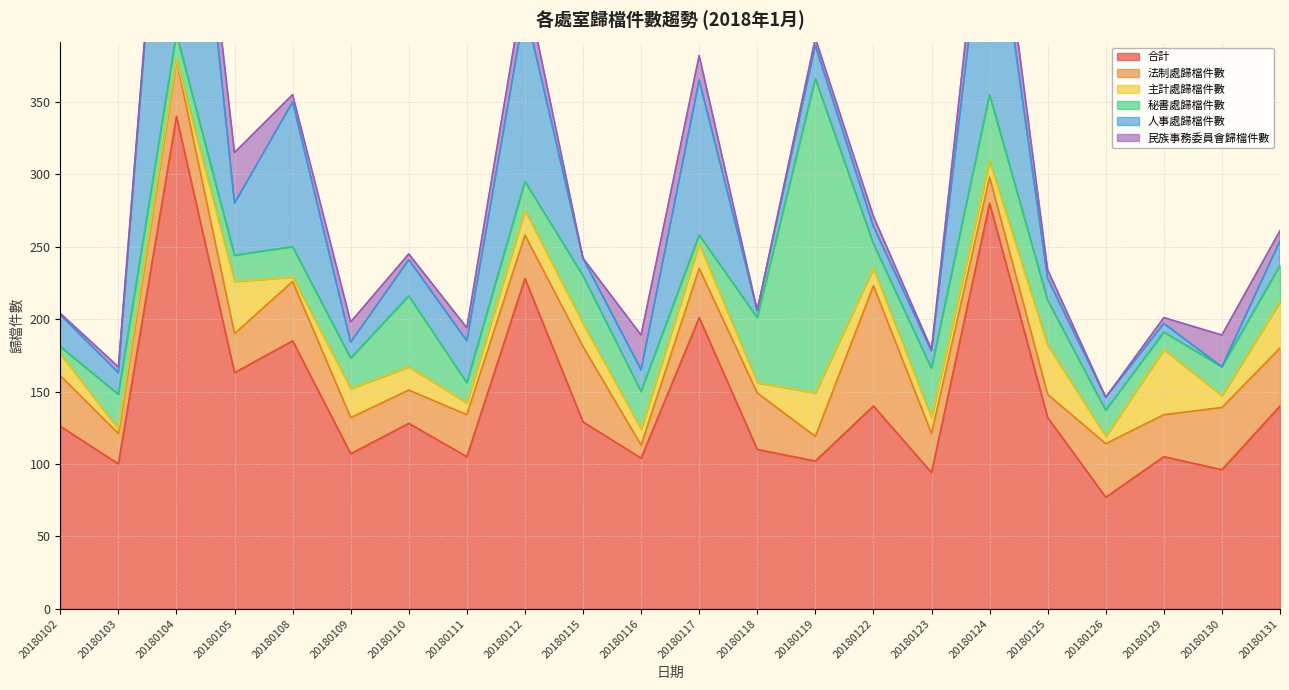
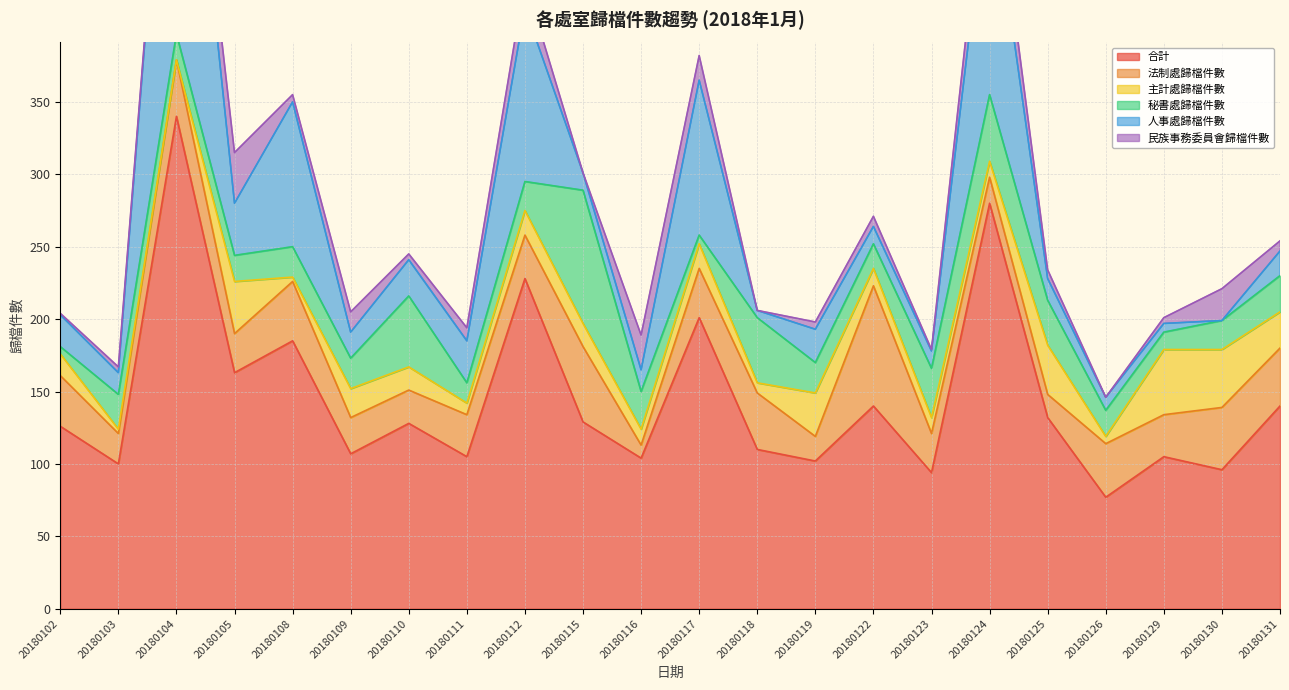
  {
    "主計處歸檔件數": {
      "20180102": 15,
      "20180103": 3,
      "20180105": 36,
      "20180108": 3,
      "20180109": 20,
      "20180110": 16,
      "20180111": 8,
      "20180112": 17,
      "20180115": 16,
      "20180116": 11,
      "20180117": 17,
      "20180118": 7,
      "20180119": 30,
      "20180122": 12,
      "20180123": 11,
      "20180124": 11,
      "20180125": 34,
      "20180126": 5,
      "20180129": 45,
-     "20180130": 8,
-     "20180131": 32
+     "20180130": 40,
+     "20180131": 25
    },
    "秘書處歸檔件數": {
      "20180102": 5,
      "20180103": 24,
      "20180105": 18,
      "20180108": 21,
      "20180109": 21,
      "20180110": 49,
      "20180111": 14,
      "20180112": 20,
-     "20180115": 33,
+     "20180115": 92,
      "20180116": 26,
      "20180117": 6,
      "20180118": 45,
-     "20180119": 217,
+     "20180119": 21,
      "20180122": 17,
      "20180123": 34,
      "20180124": 46,
      "20180125": 31,
      "20180126": 18,
      "20180129": 12,
      "20180131": 25
    },
    "人事處歸檔件數": {
      "20180103": 15,
      "20180105": 36,
      "20180108": 100,
-     "20180109": 11,
+     "20180109": 18,
      "20180110": 25,
      "20180111": 29,
      "20180116": 15,
      "20180117": 107,
      "20180119": 23,
      "20180122": 12,
      "20180125": 15,
      "20180129": 6,
      "20180131": 17
    },
    "民族事務委員會歸檔件數": {
      "20180103": 4,
      "20180105": 35,
      "20180108": 5,
      "20180109": 14,
      "20180110": 4,
      "20180111": 9,
      "20180116": 24,
      "20180117": 17,
      "20180122": 7,
      "20180125": 6,
      "20180129": 4,
      "20180130": 22,
      "20180131": 7
    }
  }
